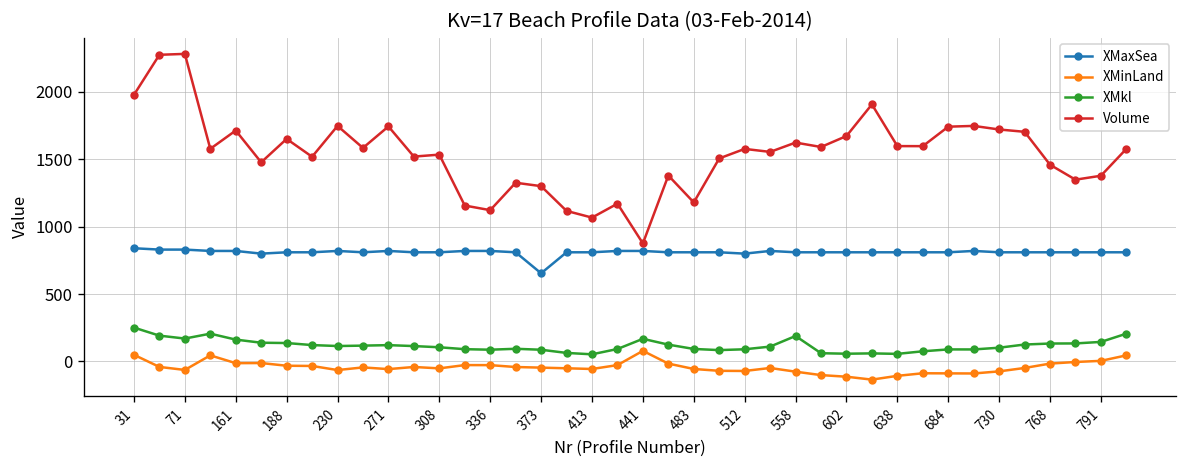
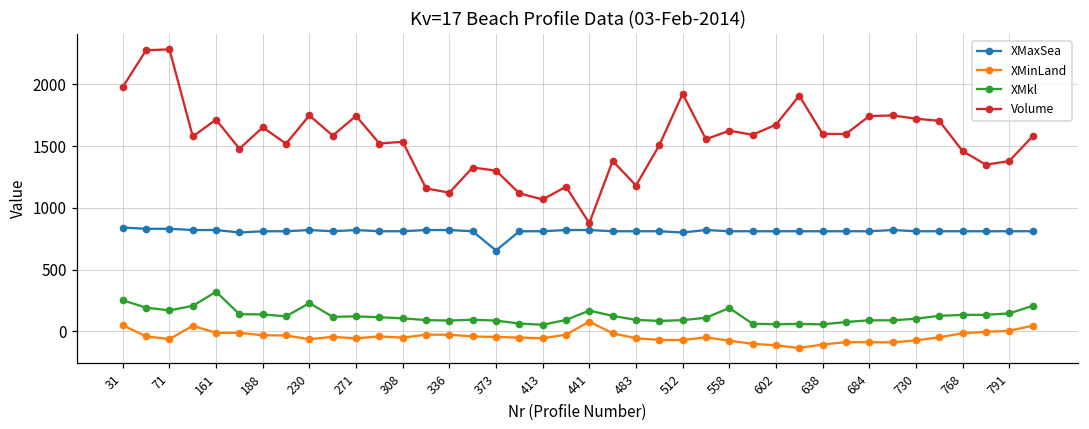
  {
    "XMaxSea": {
      "71": 830,
      "161": 820,
      "188": 810,
      "230": 820,
      "271": 820,
      "308": 810,
      "336": 820,
      "373": 650,
      "413": 810,
      "441": 820,
      "483": 810,
      "512": 800,
      "558": 810,
      "602": 810,
      "638": 810,
      "684": 810,
      "730": 810,
      "768": 810,
      "791": 810
    },
    "XMinLand": {
      "71": -60,
      "161": -10,
      "188": -30,
      "230": -60,
      "271": -60,
      "308": -50,
      "336": -30,
      "373": -50,
      "413": -60,
      "441": 80,
      "483": -60,
      "512": -70,
      "558": -80,
      "602": -110,
      "638": -110,
      "684": -90,
      "730": -70,
      "768": -20,
      "791": 0
    },
    "XMkl": {
      "71": 170,
-     "161": 160,
+     "161": 320,
      "188": 140,
-     "230": 110,
+     "230": 230,
      "271": 120,
      "308": 110,
      "336": 90,
      "373": 90,
      "413": 50,
      "441": 170,
      "483": 90,
      "512": 90,
      "558": 190,
      "602": 60,
      "638": 60,
      "684": 90,
      "730": 100,
      "768": 130,
      "791": 140
    },
    "Volume": {
      "71": 2280,
      "161": 1710,
      "188": 1650,
      "230": 1750,
      "271": 1740,
      "308": 1530,
      "336": 1120,
      "373": 1300,
      "413": 1070,
      "441": 880,
      "483": 1180,
-     "512": 1580,
+     "512": 1920,
      "558": 1620,
      "602": 1670,
      "638": 1600,
      "684": 1740,
      "730": 1720,
      "768": 1460,
      "791": 1380
    }
  }
